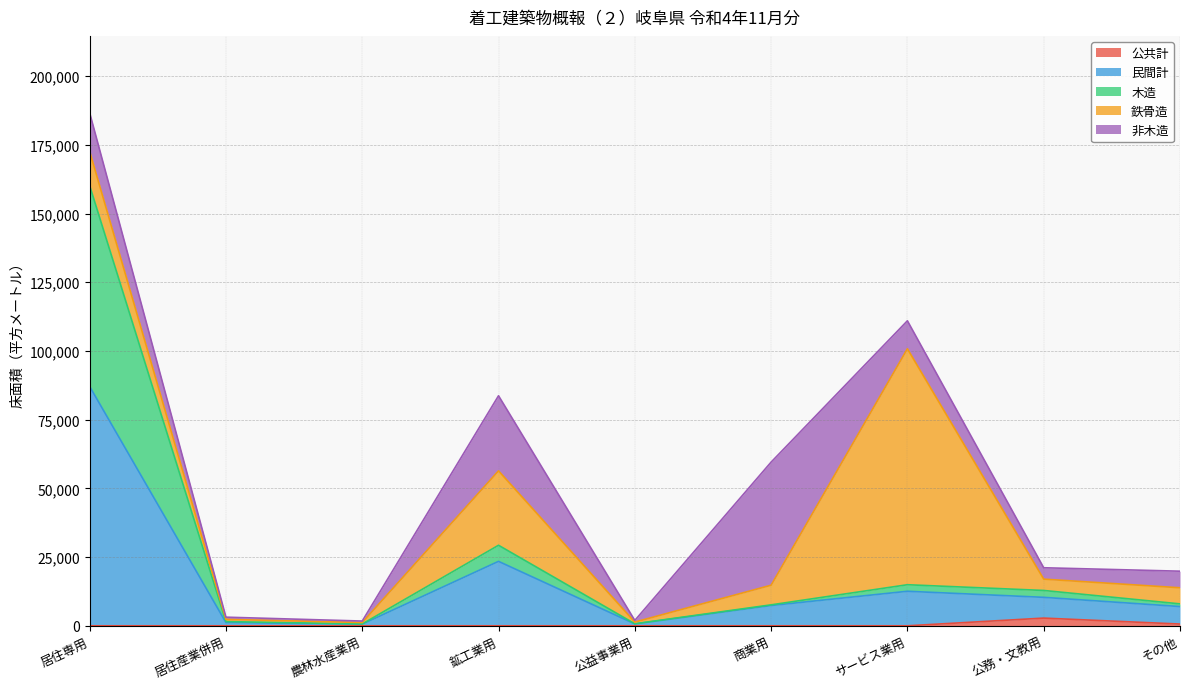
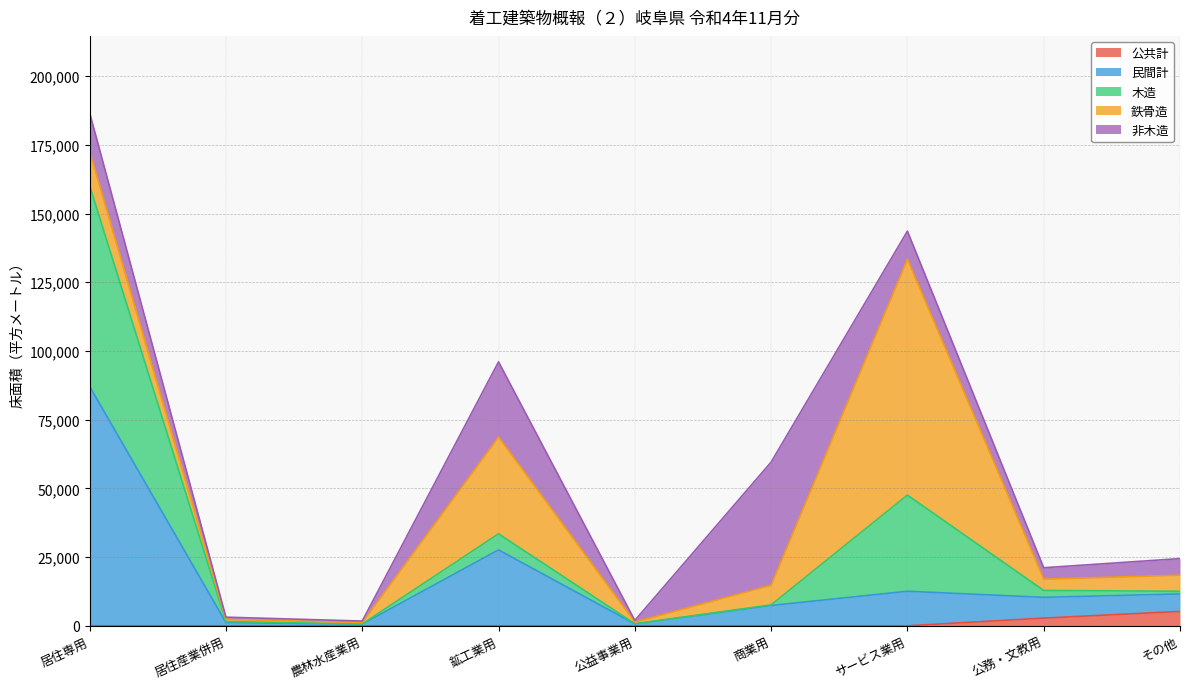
  {
    "公共計": {
      "居住専用": "0",
      "居住産業併用": "0",
      "鉱工業用": "0",
      "商業用": "0",
      "サービス業用": "0",
      "公務・文教用": "3,000",
-     "その他": "1,000"
+     "その他": "5,000"
    },
    "民間計": {
      "居住専用": "87,000",
-     "鉱工業用": "23,000",
+     "鉱工業用": "28,000",
      "サービス業用": "13,000",
      "公務・文教用": "8,000",
      "その他": "6,000"
    },
    "木造": {
      "居住専用": "73,000",
      "鉱工業用": "6,000",
-     "サービス業用": "2,000",
+     "サービス業用": "35,000",
      "公務・文教用": "3,000",
      "その他": "1,000"
    },
    "鉄骨造": {
      "居住専用": "12,000",
-     "鉱工業用": "27,000",
+     "鉱工業用": "35,000",
      "商業用": "7,000",
      "サービス業用": "86,000",
      "公務・文教用": "4,000",
      "その他": "6,000"
    },
    "非木造": {
      "居住専用": "14,000",
      "鉱工業用": "27,000",
      "商業用": "45,000",
      "サービス業用": "10,000",
      "公務・文教用": "4,000",
      "その他": "6,000"
    }
  }
